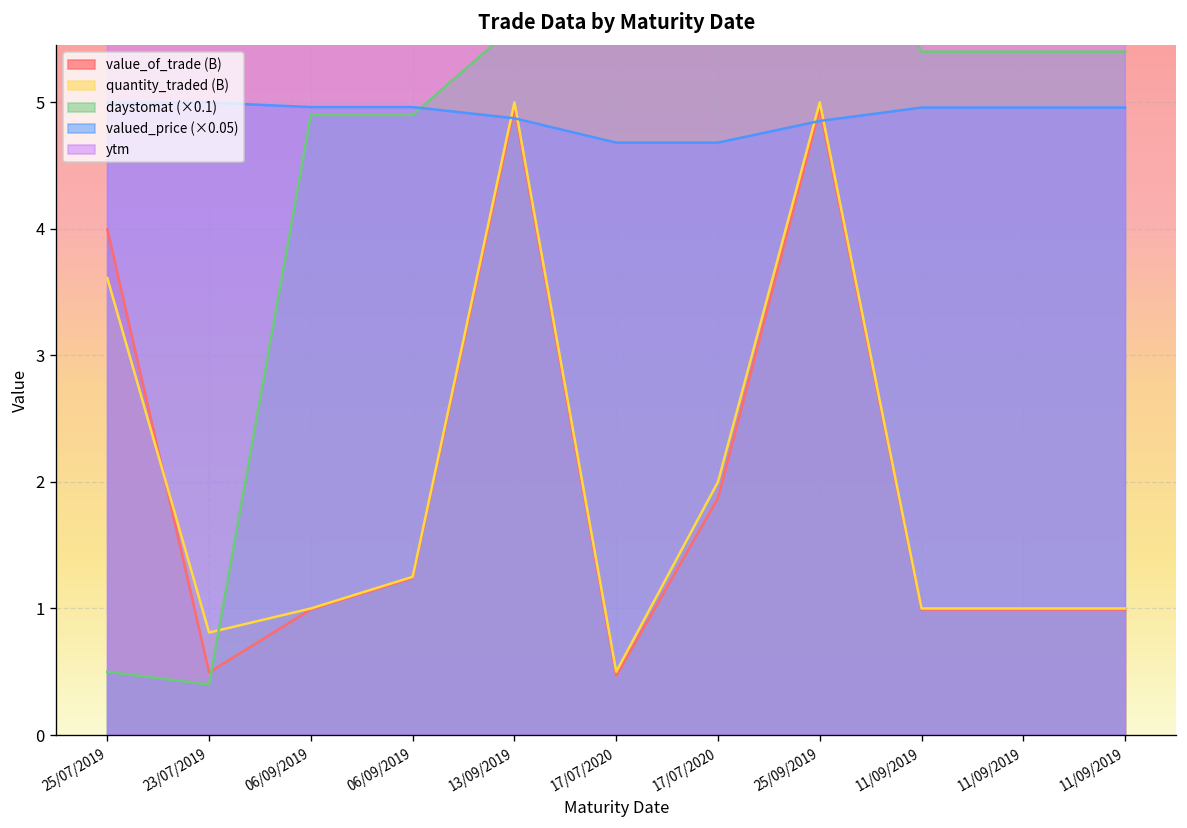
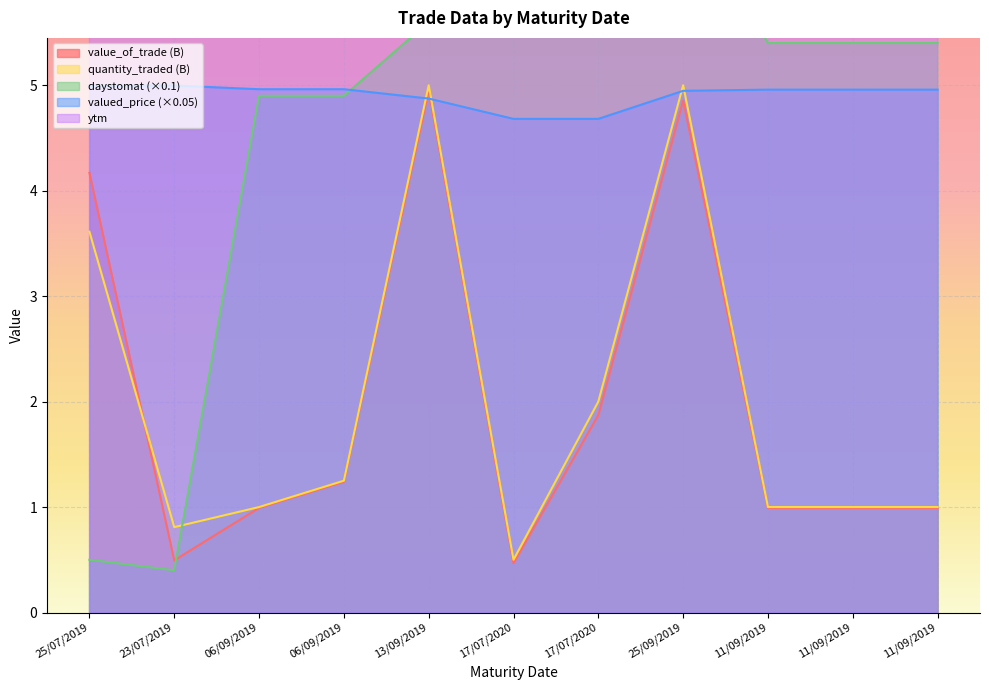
  {
    "value_of_trade (B)": {
-     "25/07/2019": 4.00,
+     "25/07/2019": 4.17,
      "23/07/2019": 0.49,
      "13/09/2019": 4.95,
-     "25/09/2019": 4.95
+     "25/09/2019": 4.86
    },
    "quantity_traded (B)": {
      "25/07/2019": 3.61,
      "23/07/2019": 0.81,
      "13/09/2019": 5.00,
      "25/09/2019": 5.00
    },
    "daystomat (×0.1)": {
      "25/07/2019": 0.50,
      "23/07/2019": 0.40
    },
    "valued_price (×0.05)": {
      "13/09/2019": 4.87,
-     "25/09/2019": 4.85
+     "25/09/2019": 4.95
    }
  }
